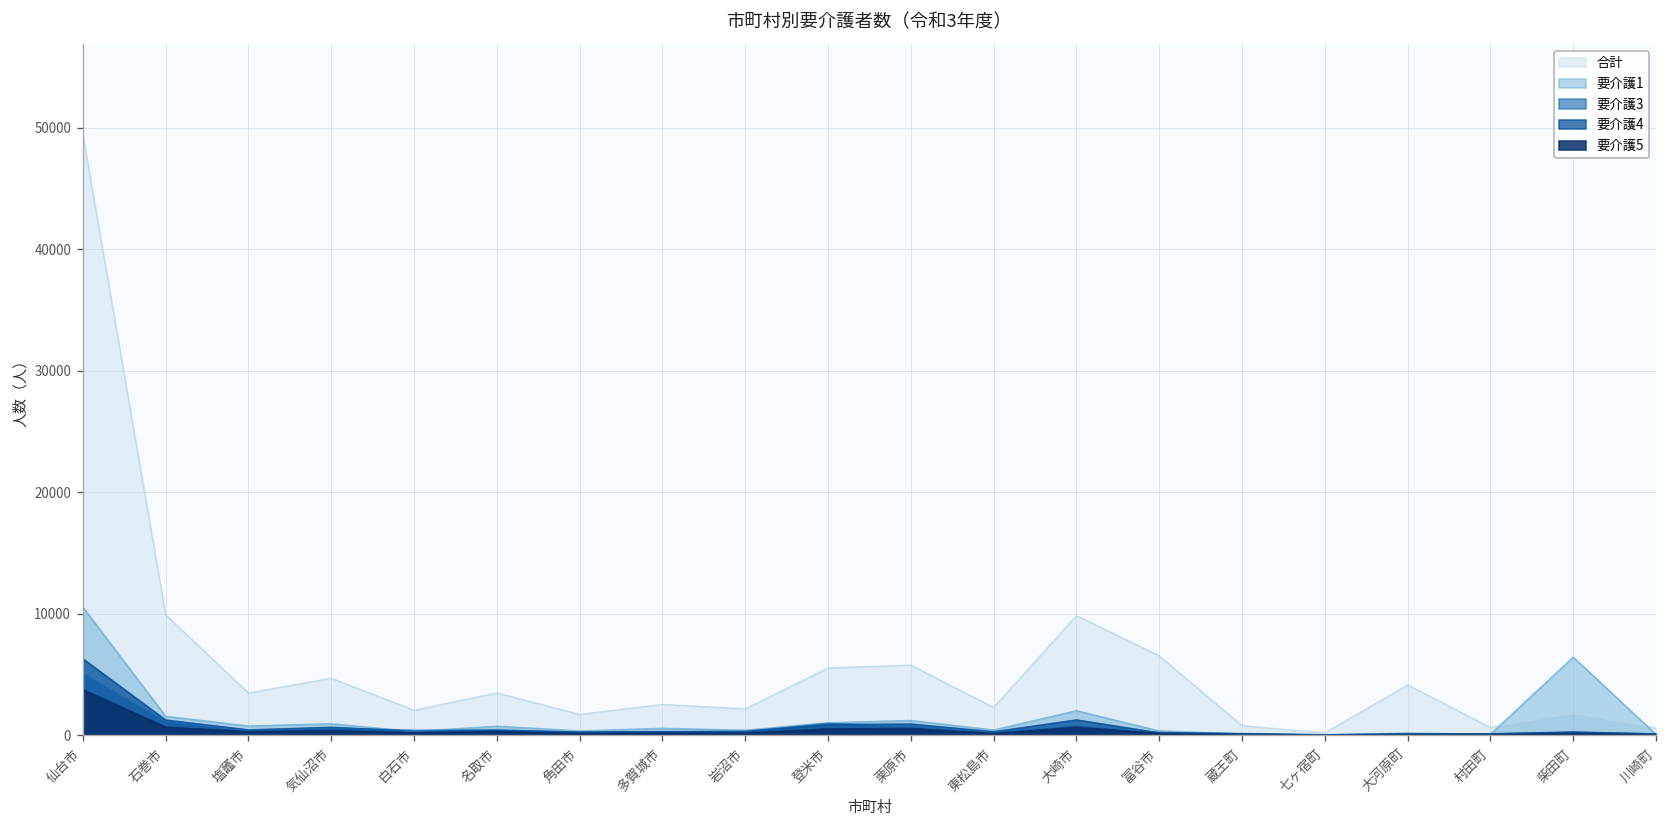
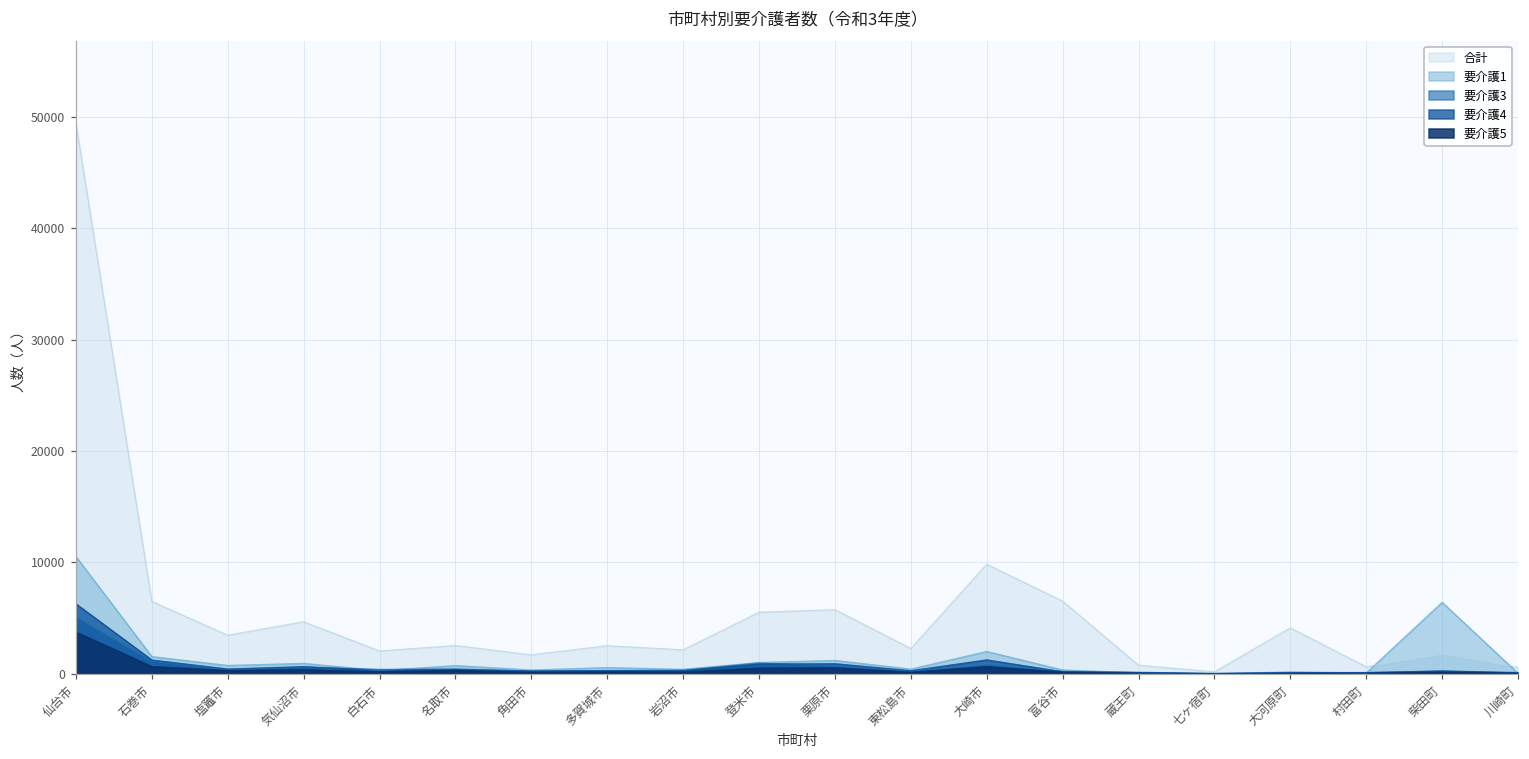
  {
    "合計": {
      "仙台市": 49400,
-     "石巻市": 9900,
+     "石巻市": 6500,
      "塩竈市": 3500,
      "気仙沼市": 4700,
      "白石市": 2100,
-     "名取市": 3500,
+     "名取市": 2500,
      "角田市": 1700,
      "多賀城市": 2500,
      "岩沼市": 2200,
      "登米市": 5500,
      "栗原市": 5800,
      "東松島市": 2300,
      "大崎市": 9800,
      "富谷市": 6500,
      "蔵王町": 800,
      "大河原町": 4100,
      "村田町": 600,
      "柴田町": 1700,
      "川崎町": 600
    },
    "要介護1": {
      "仙台市": 10500,
      "石巻市": 1500,
      "塩竈市": 800,
      "気仙沼市": 900,
      "名取市": 700,
      "多賀城市": 600,
      "栗原市": 1200,
      "大崎市": 2000,
      "柴田町": 6400
    }
  }
